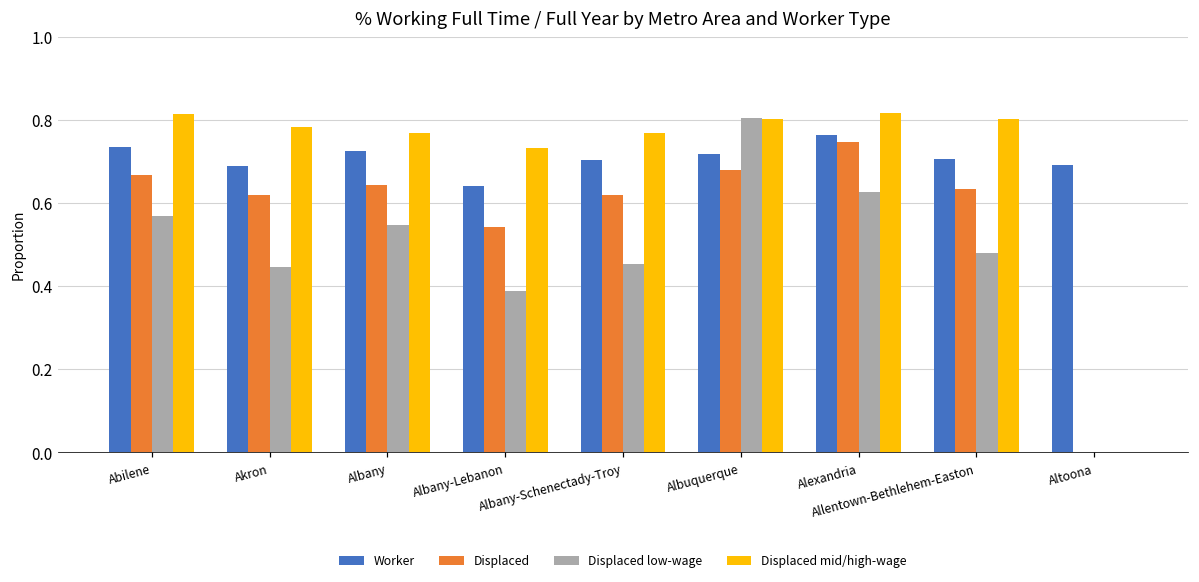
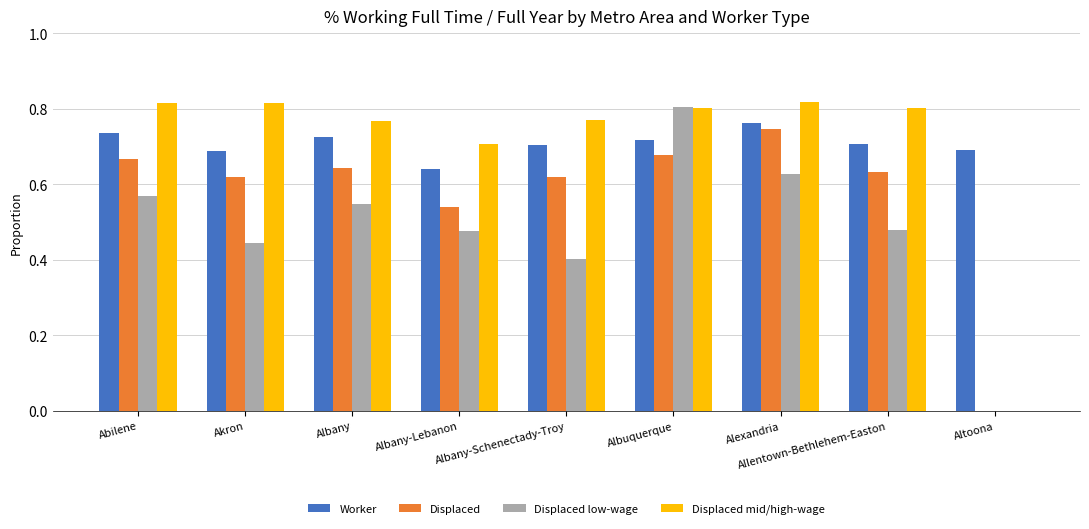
  {
    "Worker": {
      "Abilene": 0.74,
      "Akron": 0.69,
      "Albany": 0.72,
      "Albany-Lebanon": 0.64,
      "Albany-Schenectady-Troy": 0.70,
      "Albuquerque": 0.72,
      "Alexandria": 0.76,
      "Allentown-Bethlehem-Easton": 0.71,
      "Altoona": 0.69
    },
    "Displaced": {
      "Abilene": 0.67,
      "Akron": 0.62,
      "Albany": 0.64,
      "Albany-Lebanon": 0.54,
      "Albany-Schenectady-Troy": 0.62,
      "Albuquerque": 0.68,
      "Alexandria": 0.75,
      "Allentown-Bethlehem-Easton": 0.63,
      "Altoona": 0.00
    },
    "Displaced low-wage": {
      "Abilene": 0.57,
      "Akron": 0.45,
      "Albany": 0.55,
-     "Albany-Lebanon": 0.39,
-     "Albany-Schenectady-Troy": 0.45,
+     "Albany-Lebanon": 0.48,
+     "Albany-Schenectady-Troy": 0.40,
      "Albuquerque": 0.81,
      "Alexandria": 0.63,
      "Allentown-Bethlehem-Easton": 0.48,
      "Altoona": 0.00
    },
    "Displaced mid/high-wage": {
      "Abilene": 0.81,
-     "Akron": 0.78,
+     "Akron": 0.81,
      "Albany": 0.77,
-     "Albany-Lebanon": 0.73,
+     "Albany-Lebanon": 0.71,
      "Albany-Schenectady-Troy": 0.77,
      "Albuquerque": 0.80,
      "Alexandria": 0.82,
      "Allentown-Bethlehem-Easton": 0.80,
      "Altoona": 0.00
    }
  }
